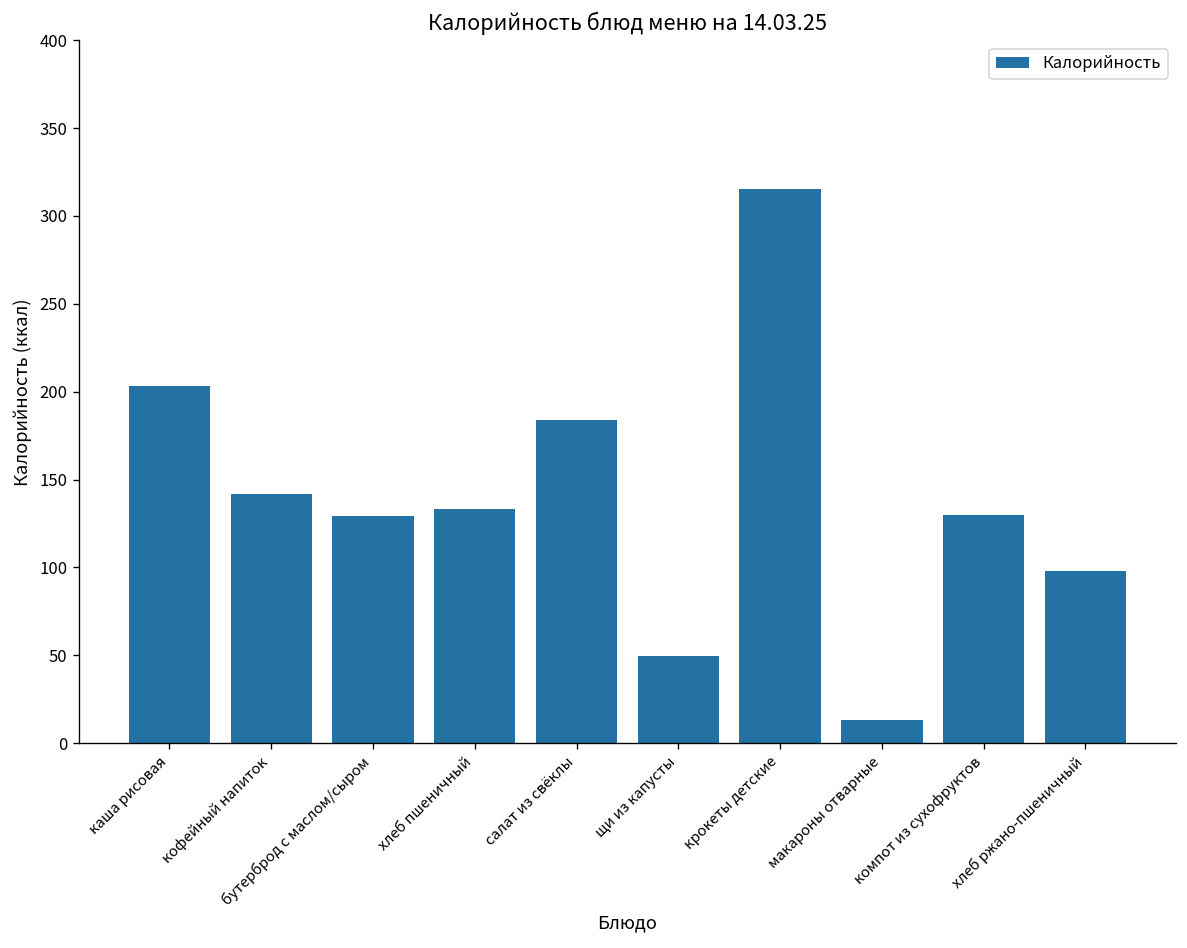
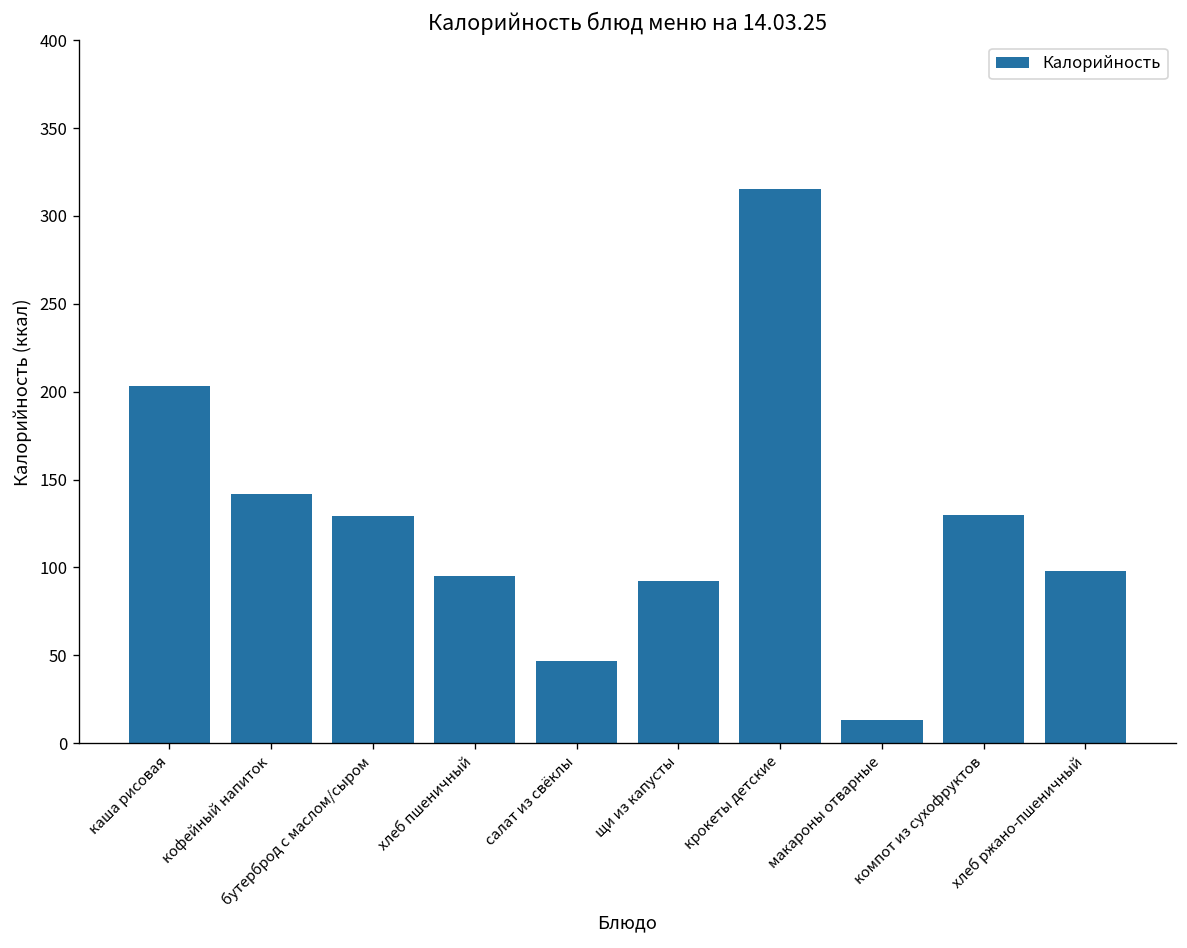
  {
    "каша рисовая": 203,
    "кофейный напиток": 142,
    "бутерброд с маслом/сыром": 129,
-   "хлеб пшеничный": 133,
-   "салат из свёклы": 184,
-   "щи из капусты": 50,
+   "хлеб пшеничный": 95,
+   "салат из свёклы": 47,
+   "щи из капусты": 92,
    "крокеты детские": 315,
    "макароны отварные": 13,
    "компот из сухофруктов": 130,
    "хлеб ржано-пшеничный": 98
  }
